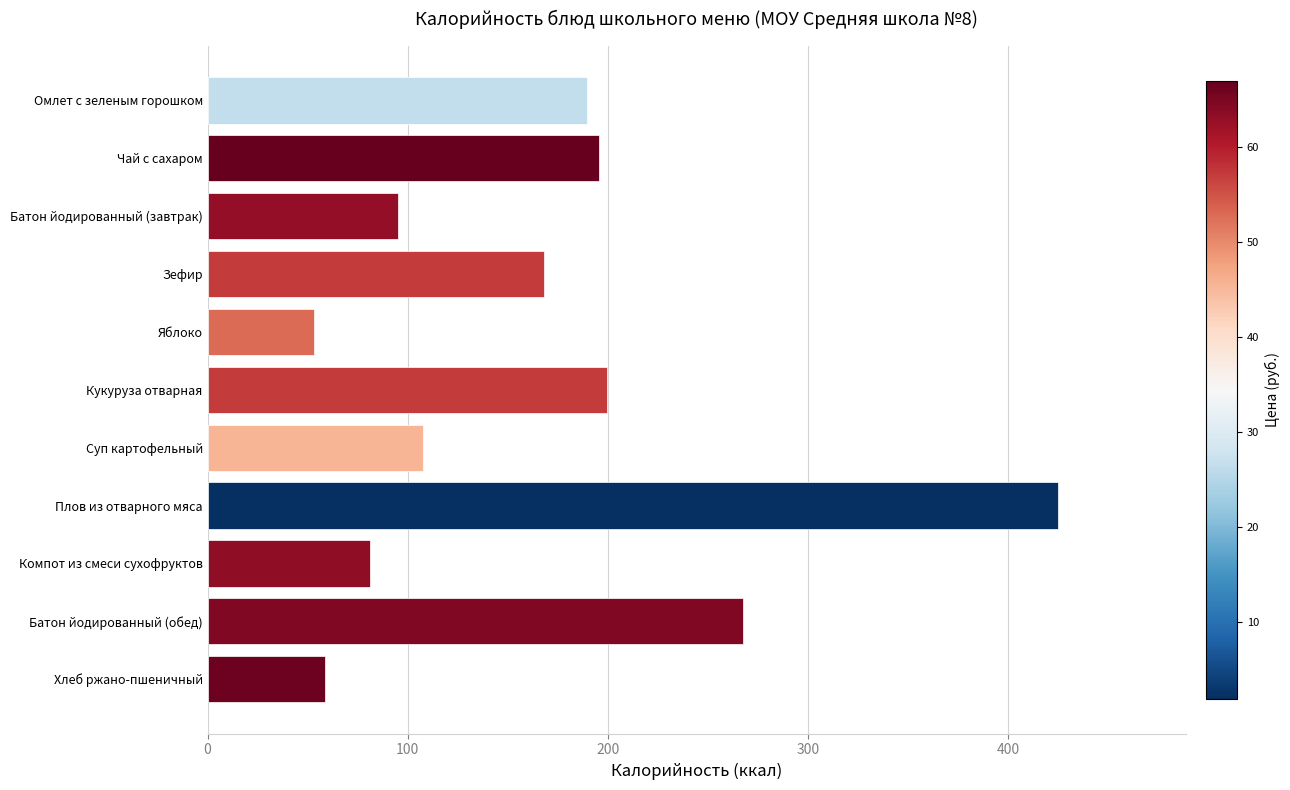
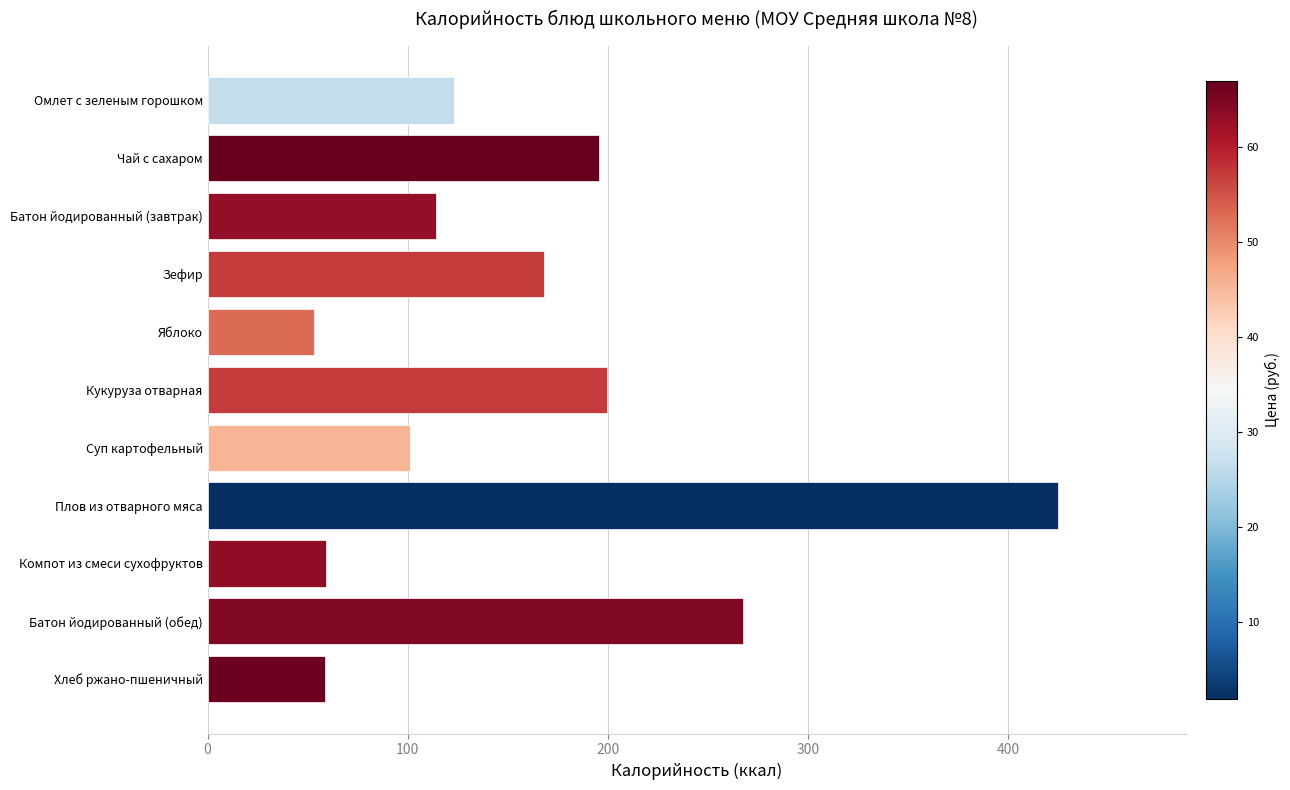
  {
-   "Омлет с зеленым горошком": 189,
+   "Омлет с зеленым горошком": 123,
    "Чай с сахаром": 195,
-   "Батон йодированный (завтрак)": 95,
+   "Батон йодированный (завтрак)": 114,
    "Зефир": 168,
    "Яблоко": 53,
    "Кукуруза отварная": 200,
-   "Суп картофельный": 107,
+   "Суп картофельный": 101,
    "Плов из отварного мяса": 425,
-   "Компот из смеси сухофруктов": 81,
+   "Компот из смеси сухофруктов": 59,
    "Батон йодированный (обед)": 267,
    "Хлеб ржано-пшеничный": 59
  }
